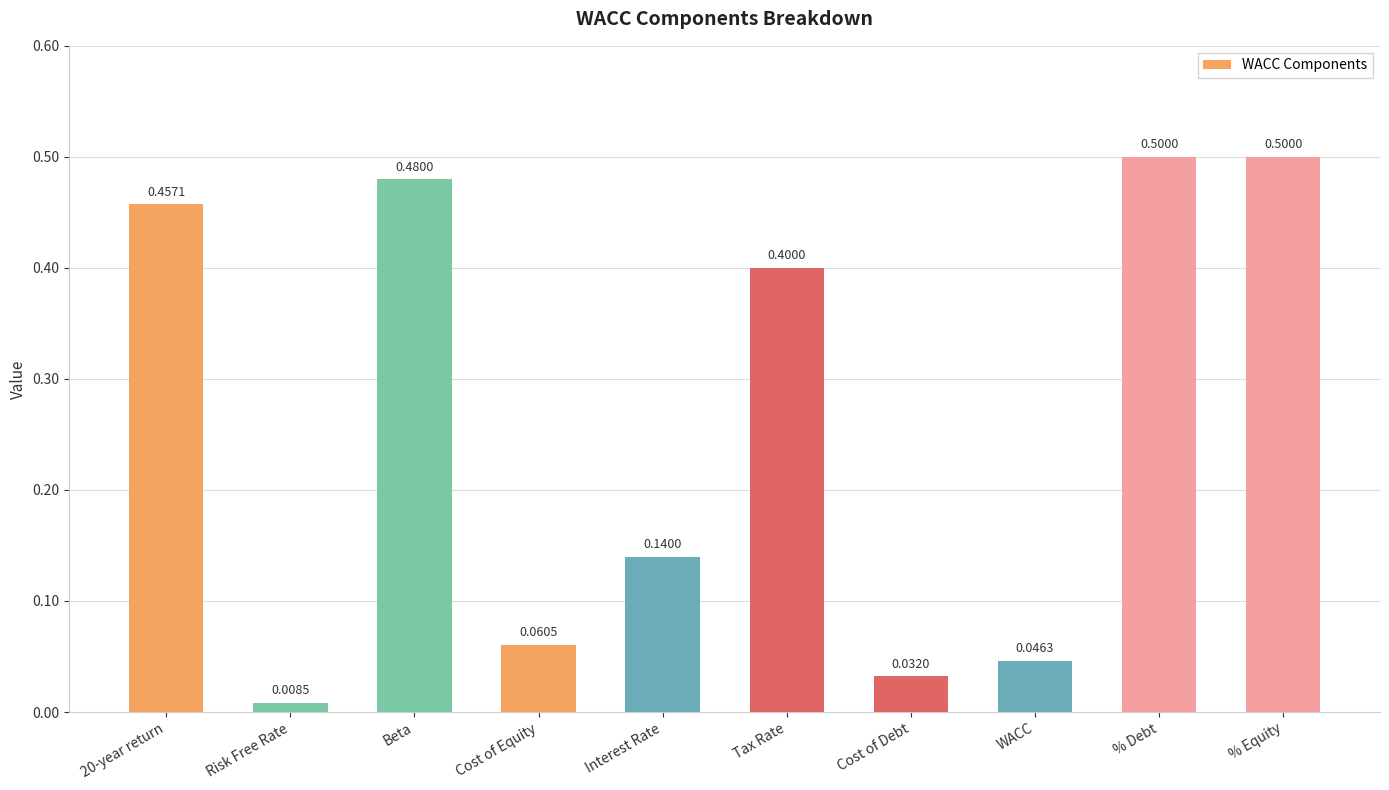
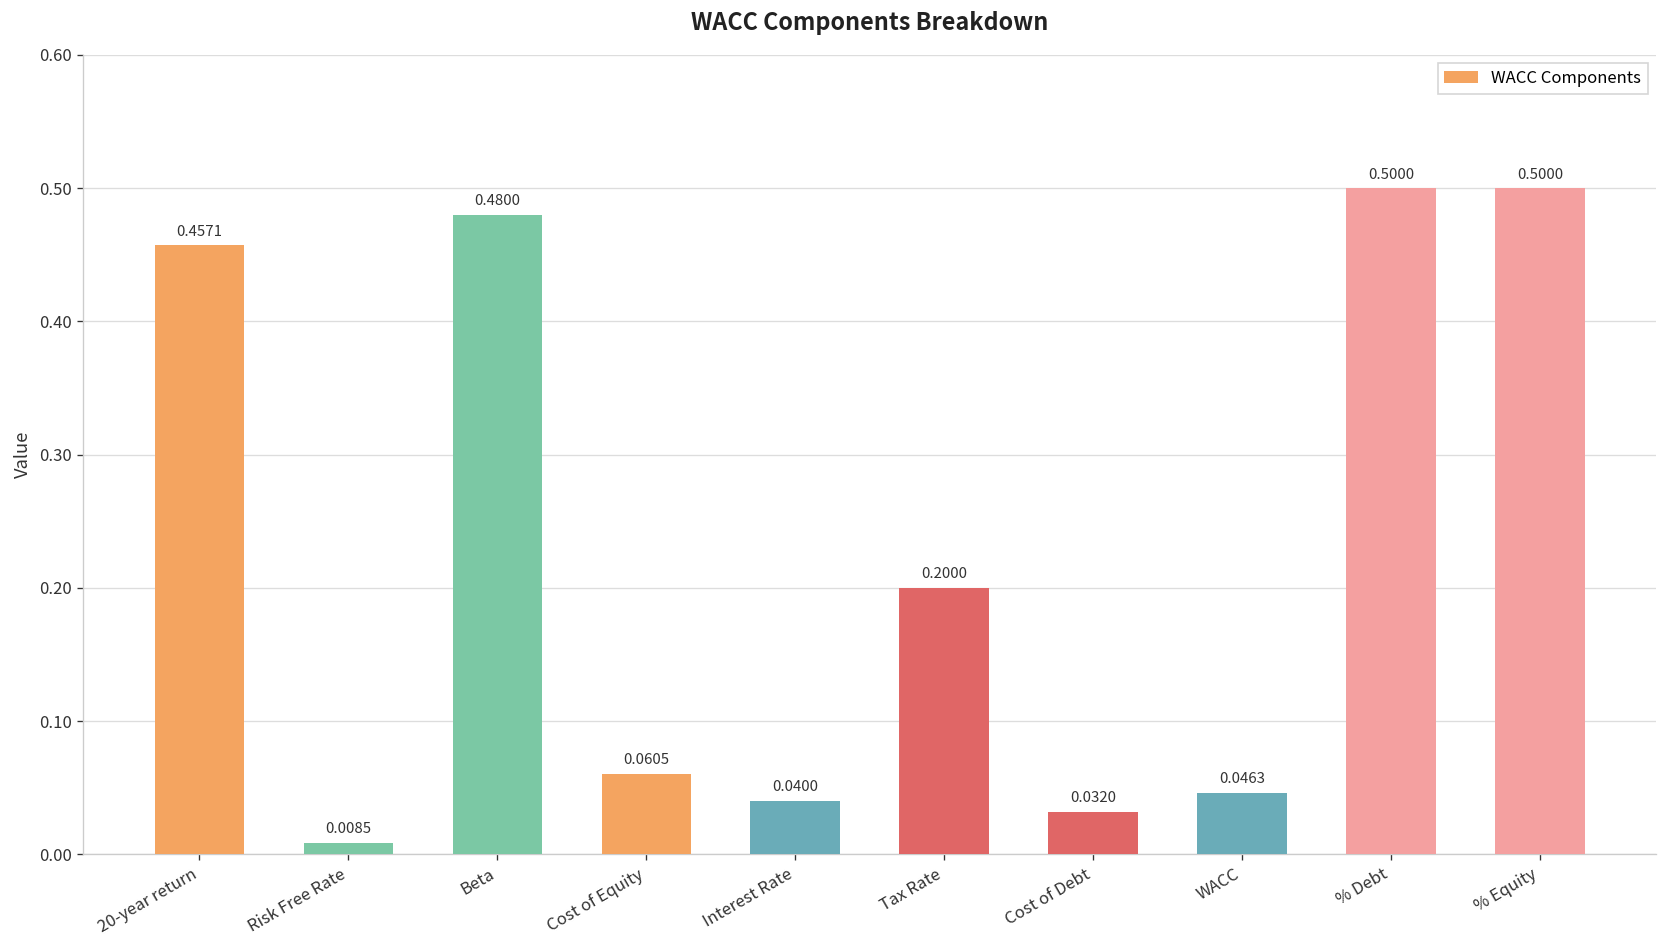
  {
    "20-year return": 0.4571,
    "Risk Free Rate": 0.0085,
    "Beta": 0.4800,
    "Cost of Equity": 0.0605,
-   "Interest Rate": 0.1400,
-   "Tax Rate": 0.4000,
+   "Interest Rate": 0.0400,
+   "Tax Rate": 0.2000,
    "Cost of Debt": 0.0320,
    "WACC": 0.0463,
    "% Debt": 0.5000,
    "% Equity": 0.5000
  }
